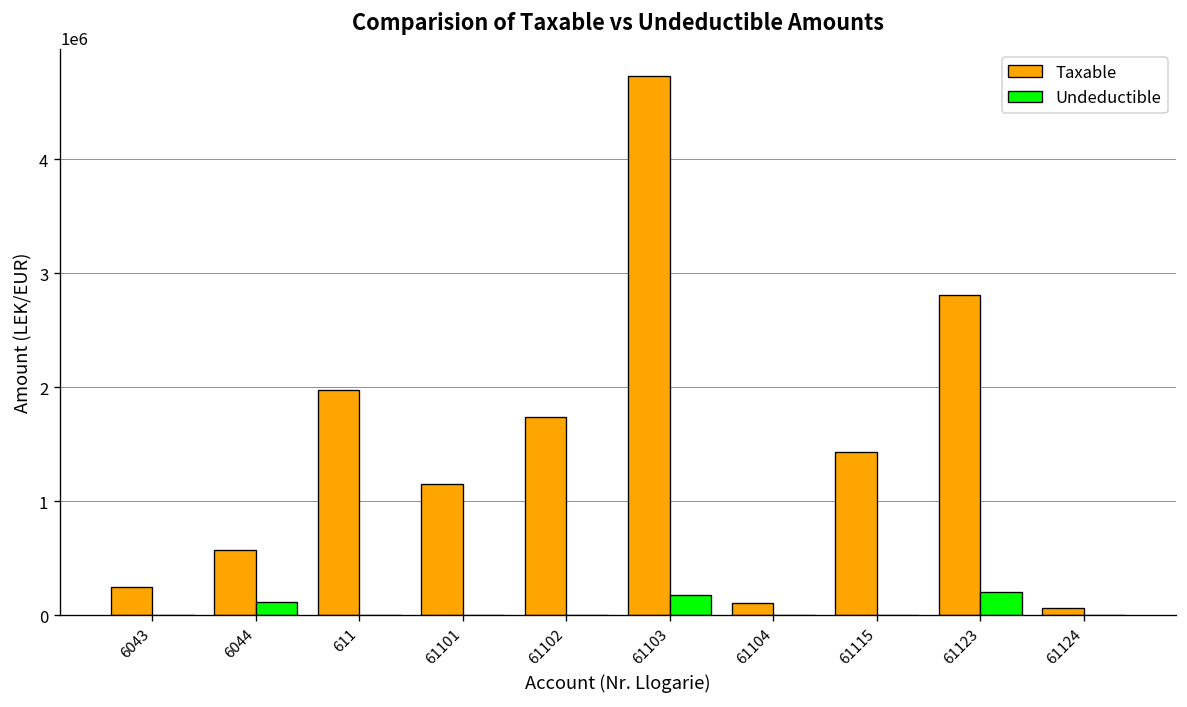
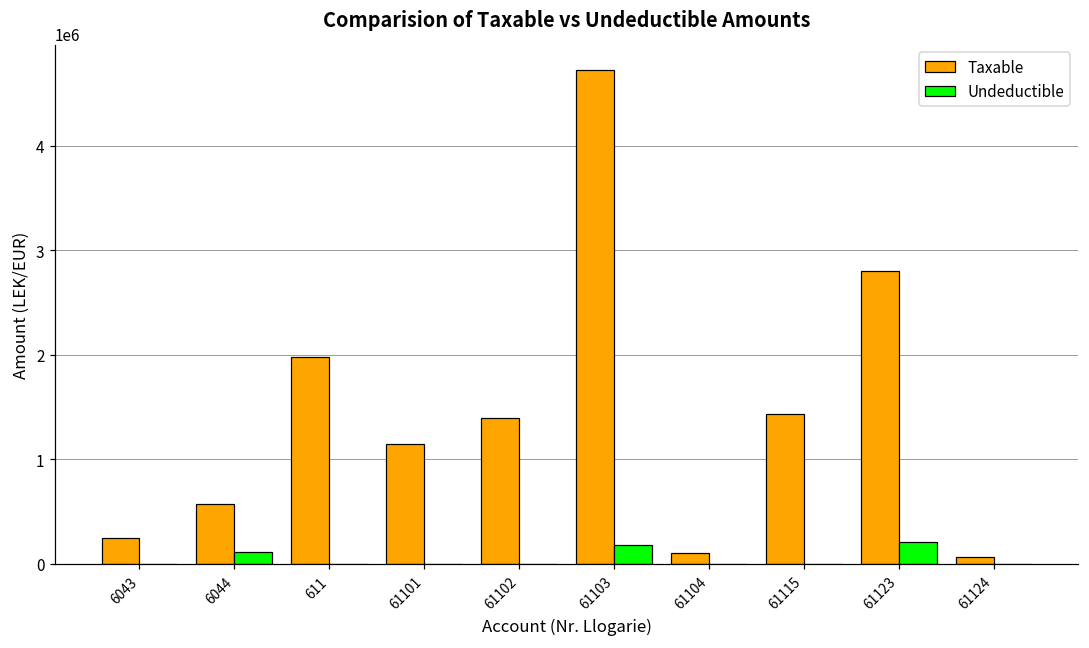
  {
    "Taxable": {
      "6043": 300000,
      "6044": 600000,
      "611": 2000000,
      "61101": 1100000,
-     "61102": 1700000,
+     "61102": 1400000,
      "61103": 4700000,
      "61104": 100000,
      "61115": 1400000,
      "61123": 2800000,
      "61124": 100000
    },
    "Undeductible": {
      "6043": 0,
      "6044": 100000,
      "611": 0,
      "61101": 0,
      "61102": 0,
      "61103": 200000,
      "61104": 0,
      "61123": 200000,
      "61124": 0
    }
  }
